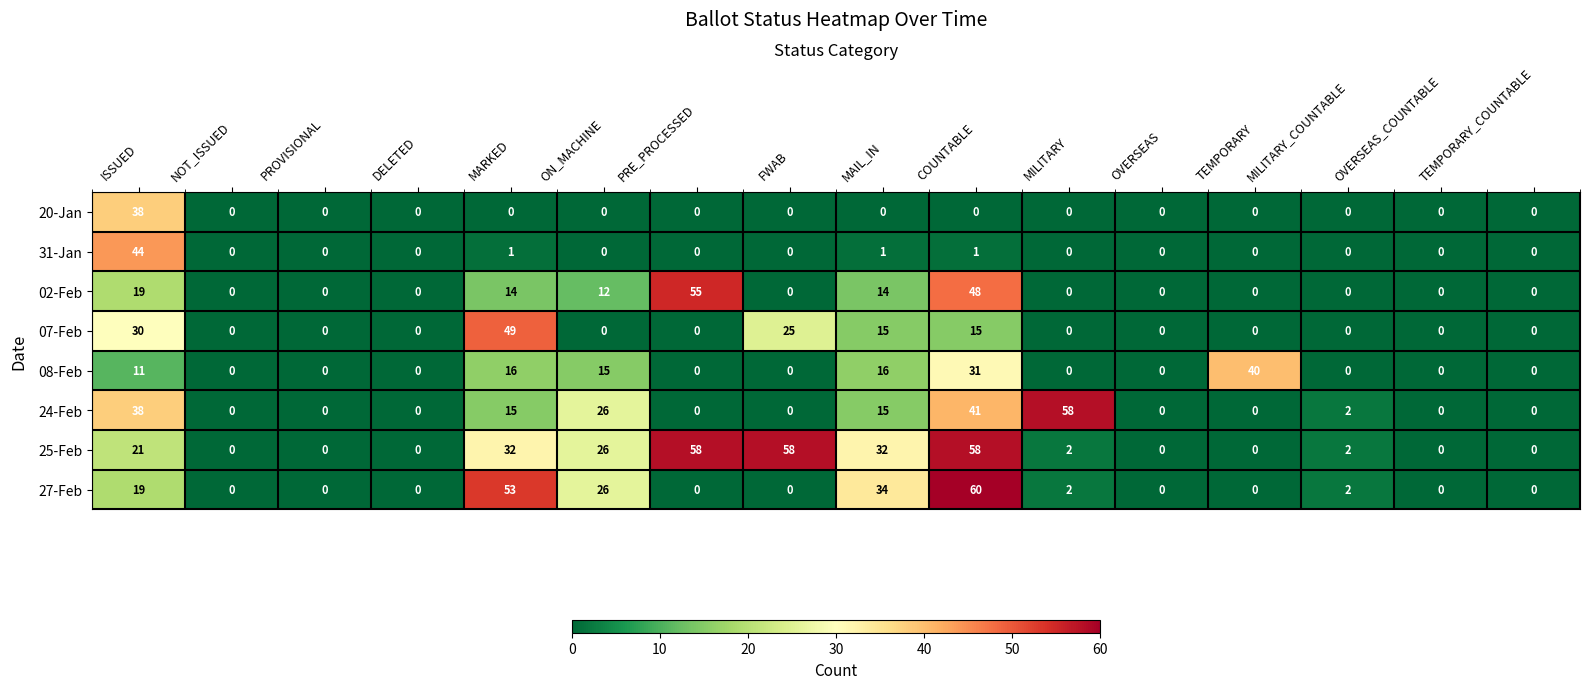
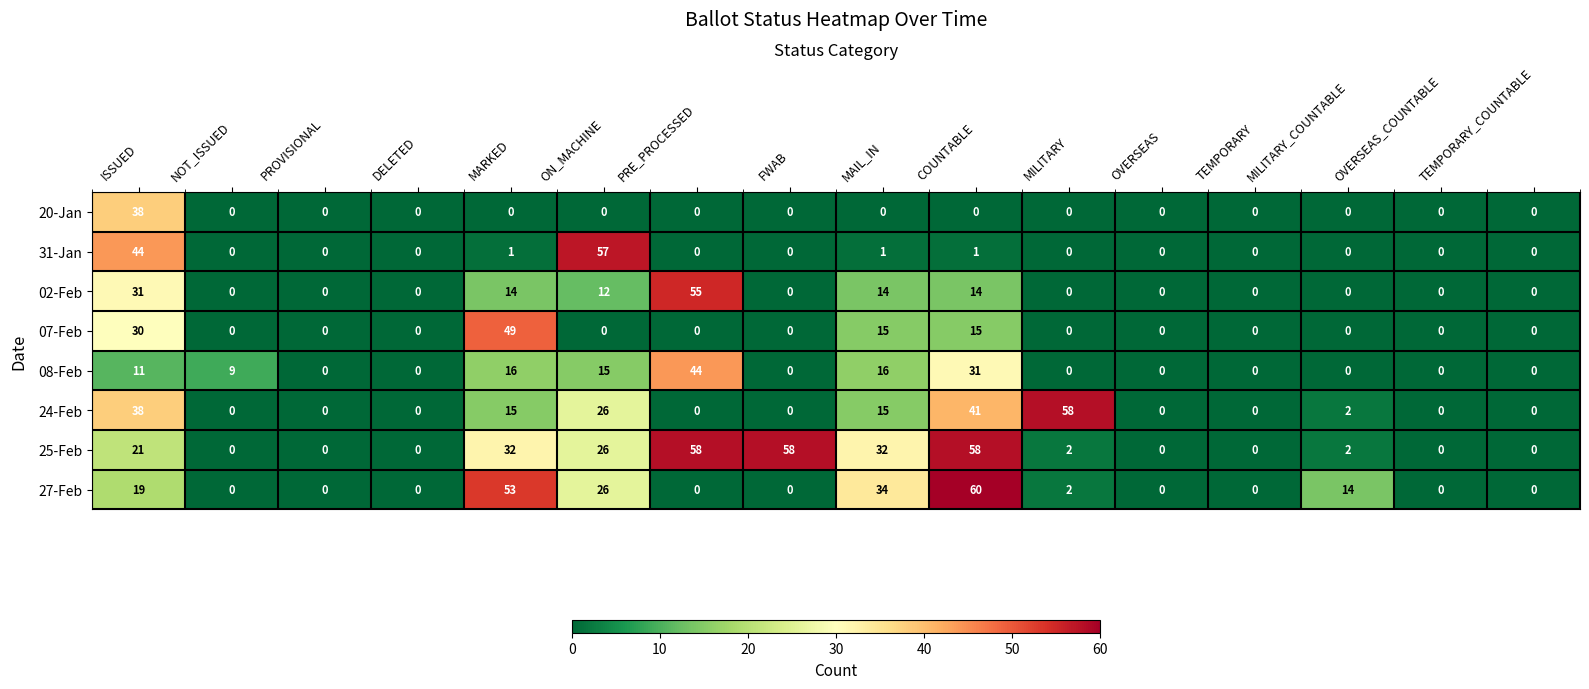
  {
    "20-Jan": {
      "ISSUED": 38,
      "NOT_ISSUED": 0,
      "PROVISIONAL": 0,
      "DELETED": 0,
      "MARKED": 0,
      "ON_MACHINE": 0,
      "PRE_PROCESSED": 0,
      "FWAB": 0,
      "MAIL_IN": 0,
      "COUNTABLE": 0,
      "MILITARY": 0,
      "OVERSEAS": 0,
      "TEMPORARY": 0,
      "MILITARY_COUNTABLE": 0,
      "OVERSEAS_COUNTABLE": 0,
      "TEMPORARY_COUNTABLE": 0
    },
    "31-Jan": {
      "ISSUED": 44,
      "NOT_ISSUED": 0,
      "PROVISIONAL": 0,
      "DELETED": 0,
      "MARKED": 1,
-     "ON_MACHINE": 0,
+     "ON_MACHINE": 57,
      "PRE_PROCESSED": 0,
      "FWAB": 0,
      "MAIL_IN": 1,
      "COUNTABLE": 1,
      "MILITARY": 0,
      "OVERSEAS": 0,
      "TEMPORARY": 0,
      "MILITARY_COUNTABLE": 0,
      "OVERSEAS_COUNTABLE": 0,
      "TEMPORARY_COUNTABLE": 0
    },
    "02-Feb": {
-     "ISSUED": 19,
+     "ISSUED": 31,
      "NOT_ISSUED": 0,
      "PROVISIONAL": 0,
      "DELETED": 0,
      "MARKED": 14,
      "ON_MACHINE": 12,
      "PRE_PROCESSED": 55,
      "FWAB": 0,
      "MAIL_IN": 14,
-     "COUNTABLE": 48,
+     "COUNTABLE": 14,
      "MILITARY": 0,
      "OVERSEAS": 0,
      "TEMPORARY": 0,
      "MILITARY_COUNTABLE": 0,
      "OVERSEAS_COUNTABLE": 0,
      "TEMPORARY_COUNTABLE": 0
    },
    "07-Feb": {
      "ISSUED": 30,
      "NOT_ISSUED": 0,
      "PROVISIONAL": 0,
      "DELETED": 0,
      "MARKED": 49,
      "ON_MACHINE": 0,
      "PRE_PROCESSED": 0,
-     "FWAB": 25,
+     "FWAB": 0,
      "MAIL_IN": 15,
      "COUNTABLE": 15,
      "MILITARY": 0,
      "OVERSEAS": 0,
      "TEMPORARY": 0,
      "MILITARY_COUNTABLE": 0,
      "OVERSEAS_COUNTABLE": 0,
      "TEMPORARY_COUNTABLE": 0
    },
    "08-Feb": {
      "ISSUED": 11,
-     "NOT_ISSUED": 0,
+     "NOT_ISSUED": 9,
      "PROVISIONAL": 0,
      "DELETED": 0,
      "MARKED": 16,
      "ON_MACHINE": 15,
-     "PRE_PROCESSED": 0,
+     "PRE_PROCESSED": 44,
      "FWAB": 0,
      "MAIL_IN": 16,
      "COUNTABLE": 31,
      "MILITARY": 0,
      "OVERSEAS": 0,
-     "TEMPORARY": 40,
+     "TEMPORARY": 0,
      "MILITARY_COUNTABLE": 0,
      "OVERSEAS_COUNTABLE": 0,
      "TEMPORARY_COUNTABLE": 0
    },
    "24-Feb": {
      "ISSUED": 38,
      "NOT_ISSUED": 0,
      "PROVISIONAL": 0,
      "DELETED": 0,
      "MARKED": 15,
      "ON_MACHINE": 26,
      "PRE_PROCESSED": 0,
      "FWAB": 0,
      "MAIL_IN": 15,
      "COUNTABLE": 41,
      "MILITARY": 58,
      "OVERSEAS": 0,
      "TEMPORARY": 0,
      "MILITARY_COUNTABLE": 2,
      "OVERSEAS_COUNTABLE": 0,
      "TEMPORARY_COUNTABLE": 0
    },
    "25-Feb": {
      "ISSUED": 21,
      "NOT_ISSUED": 0,
      "PROVISIONAL": 0,
      "DELETED": 0,
      "MARKED": 32,
      "ON_MACHINE": 26,
      "PRE_PROCESSED": 58,
      "FWAB": 58,
      "MAIL_IN": 32,
      "COUNTABLE": 58,
      "MILITARY": 2,
      "OVERSEAS": 0,
      "TEMPORARY": 0,
      "MILITARY_COUNTABLE": 2,
      "OVERSEAS_COUNTABLE": 0,
      "TEMPORARY_COUNTABLE": 0
    },
    "27-Feb": {
      "ISSUED": 19,
      "NOT_ISSUED": 0,
      "PROVISIONAL": 0,
      "DELETED": 0,
      "MARKED": 53,
      "ON_MACHINE": 26,
      "PRE_PROCESSED": 0,
      "FWAB": 0,
      "MAIL_IN": 34,
      "COUNTABLE": 60,
      "MILITARY": 2,
      "OVERSEAS": 0,
      "TEMPORARY": 0,
-     "MILITARY_COUNTABLE": 2,
+     "MILITARY_COUNTABLE": 14,
      "OVERSEAS_COUNTABLE": 0,
      "TEMPORARY_COUNTABLE": 0
    }
  }
